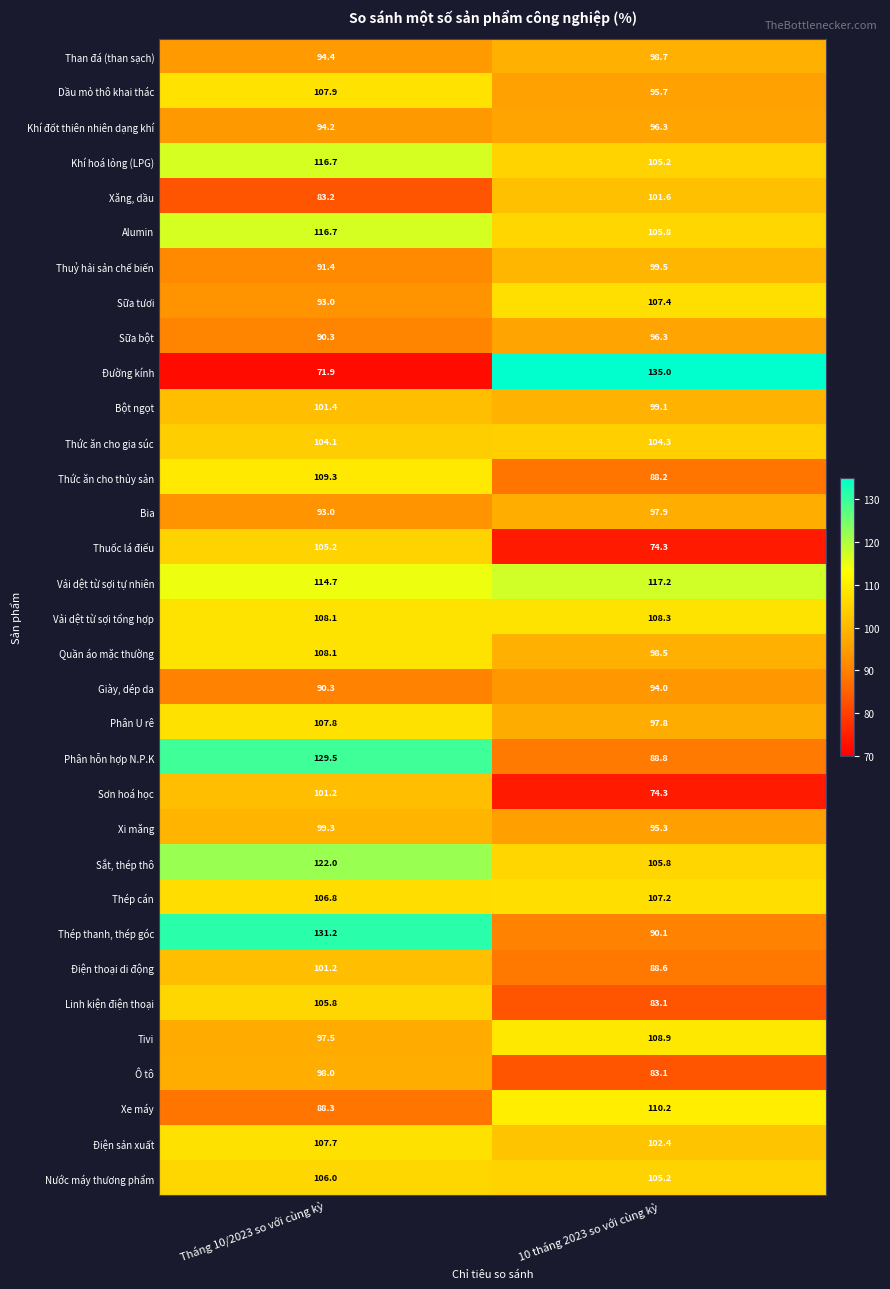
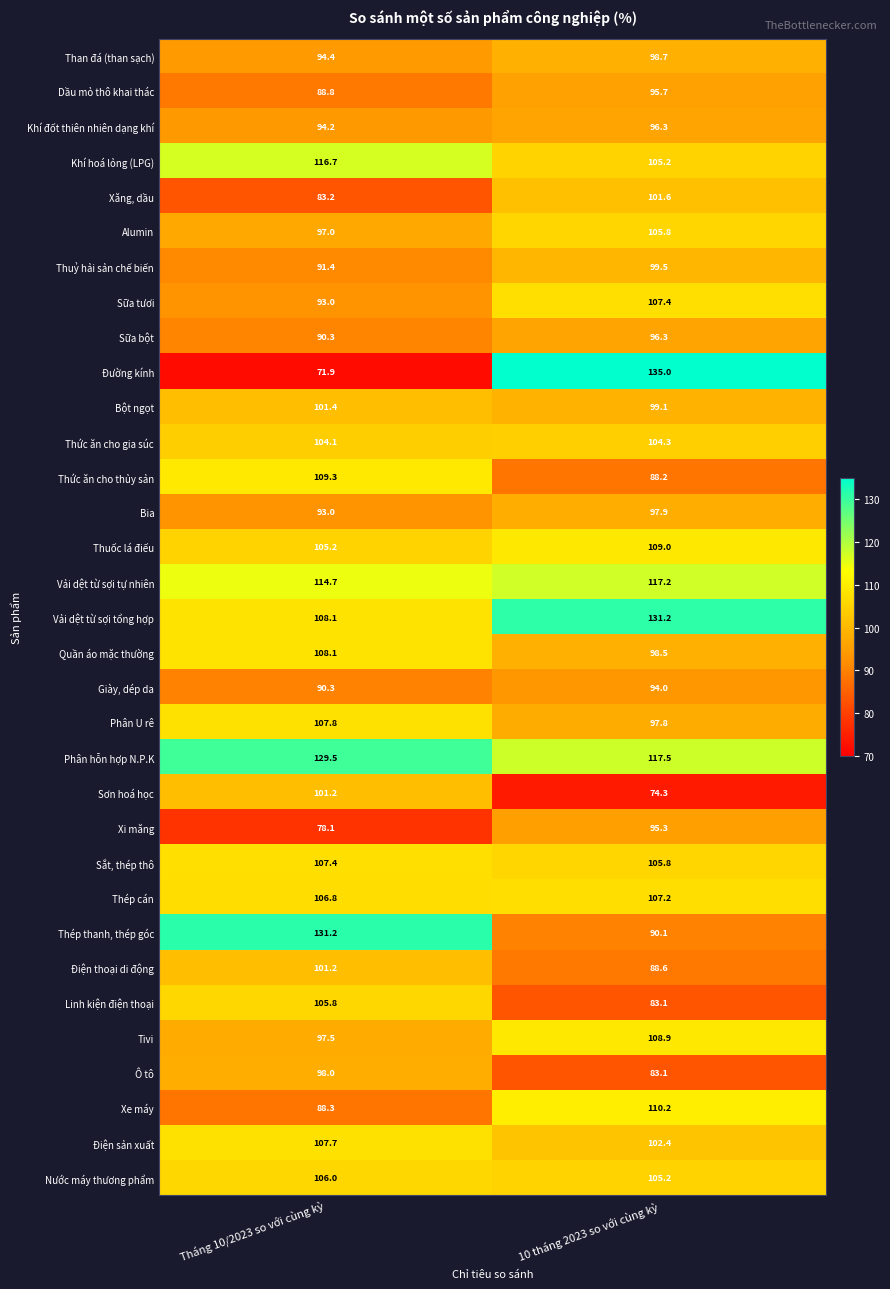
  {
    "Than đá (than sạch)": {
      "Tháng 10/2023 so với cùng kỳ": 94.4,
      "10 tháng 2023 so với cùng kỳ": 98.7
    },
    "Dầu mỏ thô khai thác": {
-     "Tháng 10/2023 so với cùng kỳ": 107.9,
+     "Tháng 10/2023 so với cùng kỳ": 88.8,
      "10 tháng 2023 so với cùng kỳ": 95.7
    },
    "Khí đốt thiên nhiên dạng khí": {
      "Tháng 10/2023 so với cùng kỳ": 94.2,
      "10 tháng 2023 so với cùng kỳ": 96.3
    },
    "Khí hoá lỏng (LPG)": {
      "Tháng 10/2023 so với cùng kỳ": 116.7,
      "10 tháng 2023 so với cùng kỳ": 105.2
    },
    "Xăng, dầu": {
      "Tháng 10/2023 so với cùng kỳ": 83.2,
      "10 tháng 2023 so với cùng kỳ": 101.6
    },
    "Alumin": {
-     "Tháng 10/2023 so với cùng kỳ": 116.7,
+     "Tháng 10/2023 so với cùng kỳ": 97.0,
      "10 tháng 2023 so với cùng kỳ": 105.8
    },
    "Thuỷ hải sản chế biến": {
      "Tháng 10/2023 so với cùng kỳ": 91.4,
      "10 tháng 2023 so với cùng kỳ": 99.5
    },
    "Sữa tươi": {
      "Tháng 10/2023 so với cùng kỳ": 93.0,
      "10 tháng 2023 so với cùng kỳ": 107.4
    },
    "Sữa bột": {
      "Tháng 10/2023 so với cùng kỳ": 90.3,
      "10 tháng 2023 so với cùng kỳ": 96.3
    },
    "Đường kính": {
      "Tháng 10/2023 so với cùng kỳ": 71.9,
      "10 tháng 2023 so với cùng kỳ": 135.0
    },
    "Bột ngọt": {
      "Tháng 10/2023 so với cùng kỳ": 101.4,
      "10 tháng 2023 so với cùng kỳ": 99.1
    },
    "Thức ăn cho gia súc": {
      "Tháng 10/2023 so với cùng kỳ": 104.1,
      "10 tháng 2023 so với cùng kỳ": 104.3
    },
    "Thức ăn cho thủy sản": {
      "Tháng 10/2023 so với cùng kỳ": 109.3,
      "10 tháng 2023 so với cùng kỳ": 88.2
    },
    "Bia": {
      "Tháng 10/2023 so với cùng kỳ": 93.0,
      "10 tháng 2023 so với cùng kỳ": 97.9
    },
    "Thuốc lá điếu": {
      "Tháng 10/2023 so với cùng kỳ": 105.2,
-     "10 tháng 2023 so với cùng kỳ": 74.3
+     "10 tháng 2023 so với cùng kỳ": 109.0
    },
    "Vải dệt từ sợi tự nhiên": {
      "Tháng 10/2023 so với cùng kỳ": 114.7,
      "10 tháng 2023 so với cùng kỳ": 117.2
    },
    "Vải dệt từ sợi tổng hợp": {
      "Tháng 10/2023 so với cùng kỳ": 108.1,
-     "10 tháng 2023 so với cùng kỳ": 108.3
+     "10 tháng 2023 so với cùng kỳ": 131.2
    },
    "Quần áo mặc thường": {
      "Tháng 10/2023 so với cùng kỳ": 108.1,
      "10 tháng 2023 so với cùng kỳ": 98.5
    },
    "Giày, dép da": {
      "Tháng 10/2023 so với cùng kỳ": 90.3,
      "10 tháng 2023 so với cùng kỳ": 94.0
    },
    "Phân U rê": {
      "Tháng 10/2023 so với cùng kỳ": 107.8,
      "10 tháng 2023 so với cùng kỳ": 97.8
    },
    "Phân hỗn hợp N.P.K": {
      "Tháng 10/2023 so với cùng kỳ": 129.5,
-     "10 tháng 2023 so với cùng kỳ": 88.8
+     "10 tháng 2023 so với cùng kỳ": 117.5
    },
    "Sơn hoá học": {
      "Tháng 10/2023 so với cùng kỳ": 101.2,
      "10 tháng 2023 so với cùng kỳ": 74.3
    },
    "Xi măng": {
-     "Tháng 10/2023 so với cùng kỳ": 99.3,
+     "Tháng 10/2023 so với cùng kỳ": 78.1,
      "10 tháng 2023 so với cùng kỳ": 95.3
    },
    "Sắt, thép thô": {
-     "Tháng 10/2023 so với cùng kỳ": 122.0,
+     "Tháng 10/2023 so với cùng kỳ": 107.4,
      "10 tháng 2023 so với cùng kỳ": 105.8
    },
    "Thép cán": {
      "Tháng 10/2023 so với cùng kỳ": 106.8,
      "10 tháng 2023 so với cùng kỳ": 107.2
    },
    "Thép thanh, thép góc": {
      "Tháng 10/2023 so với cùng kỳ": 131.2,
      "10 tháng 2023 so với cùng kỳ": 90.1
    },
    "Điện thoại di động": {
      "Tháng 10/2023 so với cùng kỳ": 101.2,
      "10 tháng 2023 so với cùng kỳ": 88.6
    },
    "Linh kiện điện thoại": {
      "Tháng 10/2023 so với cùng kỳ": 105.8,
      "10 tháng 2023 so với cùng kỳ": 83.1
    },
    "Tivi": {
      "Tháng 10/2023 so với cùng kỳ": 97.5,
      "10 tháng 2023 so với cùng kỳ": 108.9
    },
    "Ô tô": {
      "Tháng 10/2023 so với cùng kỳ": 98.0,
      "10 tháng 2023 so với cùng kỳ": 83.1
    },
    "Xe máy": {
      "Tháng 10/2023 so với cùng kỳ": 88.3,
      "10 tháng 2023 so với cùng kỳ": 110.2
    },
    "Điện sản xuất": {
      "Tháng 10/2023 so với cùng kỳ": 107.7,
      "10 tháng 2023 so với cùng kỳ": 102.4
    },
    "Nước máy thương phẩm": {
      "Tháng 10/2023 so với cùng kỳ": 106.0,
      "10 tháng 2023 so với cùng kỳ": 105.2
    }
  }
